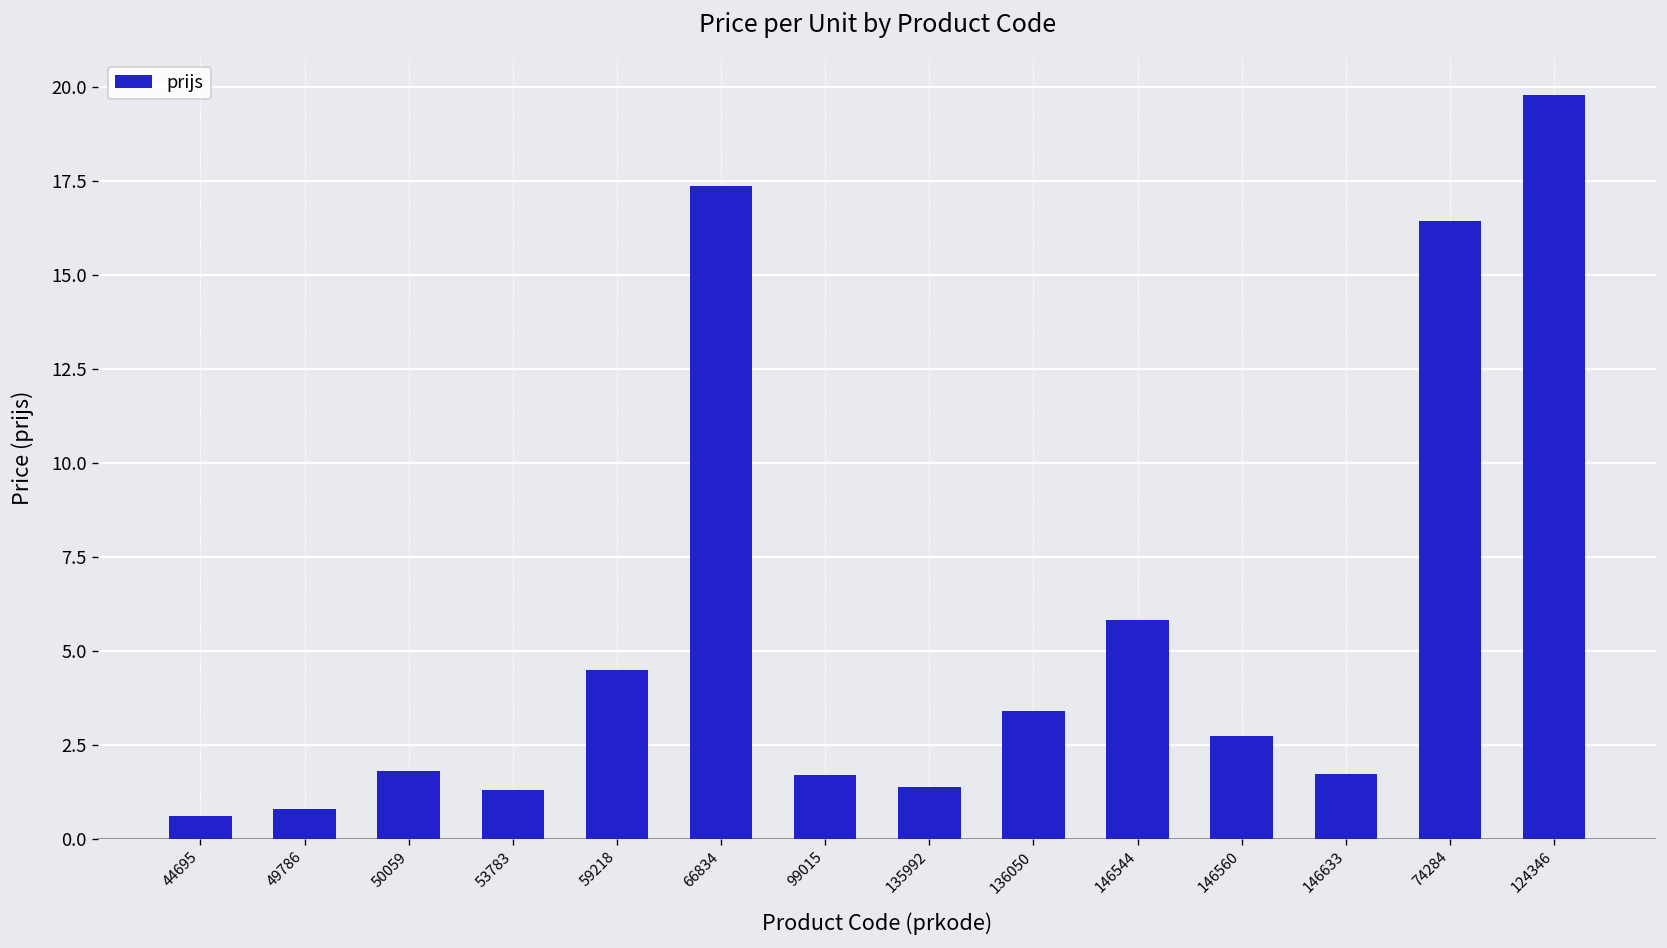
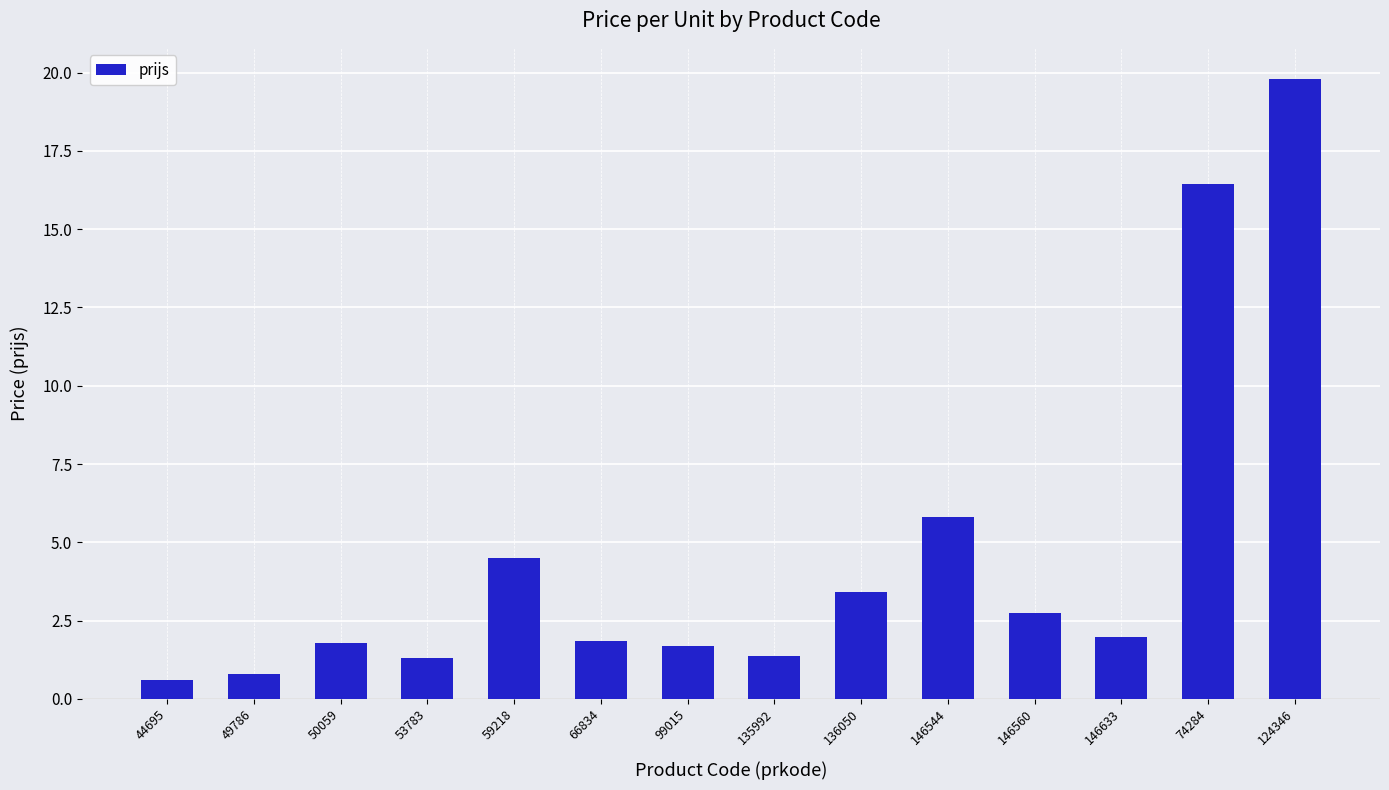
  {
    "44695": 0.6,
    "49786": 0.8,
    "50059": 1.8,
    "53783": 1.3,
    "59218": 4.5,
-   "66834": 17.4,
+   "66834": 1.8,
    "99015": 1.7,
    "135992": 1.4,
    "136050": 3.4,
    "146544": 5.8,
    "146560": 2.7,
-   "146633": 1.7,
+   "146633": 2.0,
    "74284": 16.5,
    "124346": 19.8
  }
